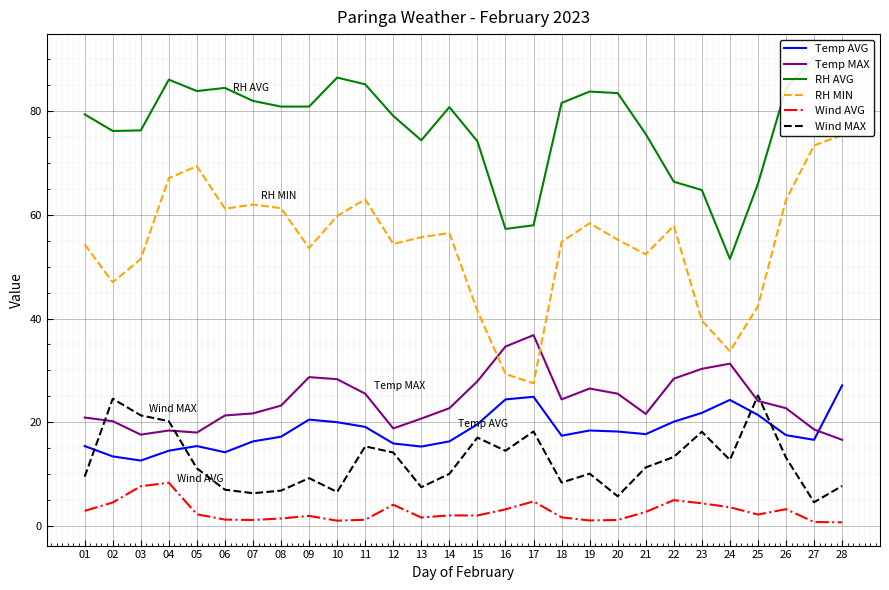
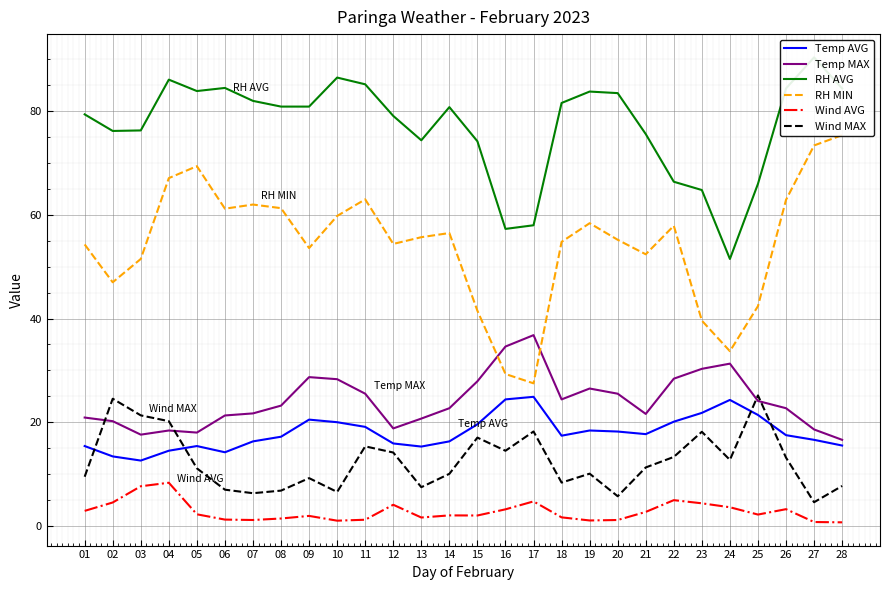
  {
    "Temp AVG": {
      "01": 15,
      "02": 13,
      "03": 13,
      "04": 15,
      "05": 15,
      "06": 14,
      "07": 16,
      "08": 17,
      "09": 21,
      "10": 20,
      "11": 19,
      "12": 16,
      "13": 15,
      "14": 16,
      "15": 20,
      "16": 24,
      "17": 25,
      "18": 17,
      "19": 18,
      "20": 18,
      "21": 18,
      "22": 20,
      "23": 22,
      "24": 24,
      "25": 21,
      "26": 18,
      "27": 17,
-     "28": 27
+     "28": 16
    },
    "Temp MAX": {
      "01": 21,
      "02": 20,
      "03": 18,
      "04": 18,
      "05": 18,
      "06": 21,
      "07": 22,
      "08": 23,
      "09": 29,
      "10": 28,
      "11": 26,
      "12": 19,
      "13": 21,
      "14": 23,
      "15": 28,
      "16": 35,
      "17": 37,
      "18": 24,
      "19": 27,
      "20": 26,
      "21": 22,
      "22": 28,
      "23": 30,
      "24": 31,
      "25": 24,
      "26": 23,
      "27": 19,
      "28": 17
    },
    "RH AVG": {
      "01": 79,
      "02": 76,
      "03": 76,
      "04": 86,
      "05": 84,
      "06": 85,
      "07": 82,
      "08": 81,
      "09": 81,
      "10": 87,
      "11": 85,
      "12": 79,
      "13": 74,
      "14": 81,
      "15": 74,
      "16": 57,
      "17": 58,
      "18": 82,
      "19": 84,
      "20": 84,
      "21": 76,
      "22": 66,
      "23": 65,
      "24": 52,
      "25": 66
    },
    "RH MIN": {
      "01": 54,
      "02": 47,
      "03": 52,
      "04": 67,
      "05": 69,
      "06": 61,
      "07": 62,
      "08": 61,
      "09": 54,
      "10": 60,
      "11": 63,
      "12": 54,
      "13": 56,
      "14": 57,
      "15": 42,
      "16": 29,
      "17": 28,
      "18": 55,
      "19": 58,
      "20": 55,
      "21": 52,
      "22": 58,
      "23": 40,
      "24": 34,
      "25": 42,
      "26": 63,
      "27": 73
    },
    "Wind AVG": {
      "01": 3,
      "02": 5,
      "03": 8,
      "04": 8,
      "05": 2,
      "06": 1,
      "07": 1,
      "08": 1,
      "09": 2,
      "10": 1,
      "11": 1,
      "12": 4,
      "13": 2,
      "14": 2,
      "15": 2,
      "16": 3,
      "17": 5,
      "18": 2,
      "19": 1,
      "20": 1,
      "21": 3,
      "22": 5,
      "23": 4,
      "24": 4,
      "25": 2,
      "26": 3,
      "27": 1,
      "28": 1
    },
    "Wind MAX": {
      "01": 9,
      "02": 25,
      "03": 21,
      "04": 20,
      "05": 11,
      "06": 7,
      "07": 6,
      "08": 7,
      "09": 9,
      "10": 7,
      "11": 15,
      "12": 14,
      "13": 7,
      "14": 10,
      "15": 17,
      "16": 14,
      "17": 18,
      "18": 8,
      "19": 10,
      "20": 6,
      "21": 11,
      "22": 13,
      "23": 18,
      "24": 13,
      "25": 25,
      "26": 13,
      "27": 5,
      "28": 8
    }
  }
